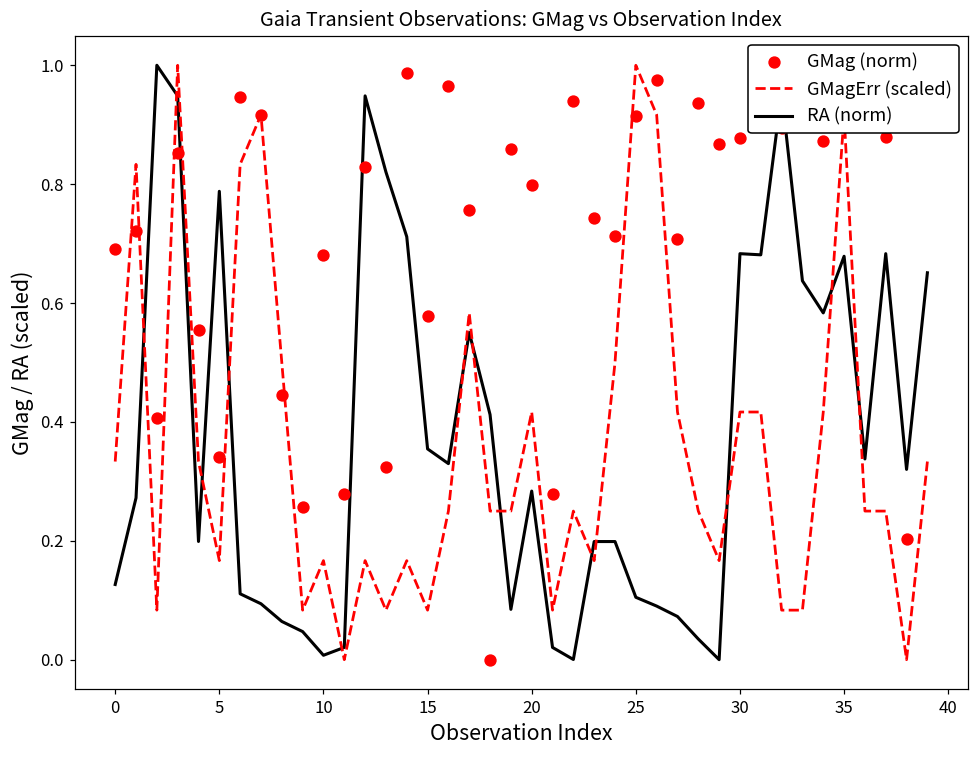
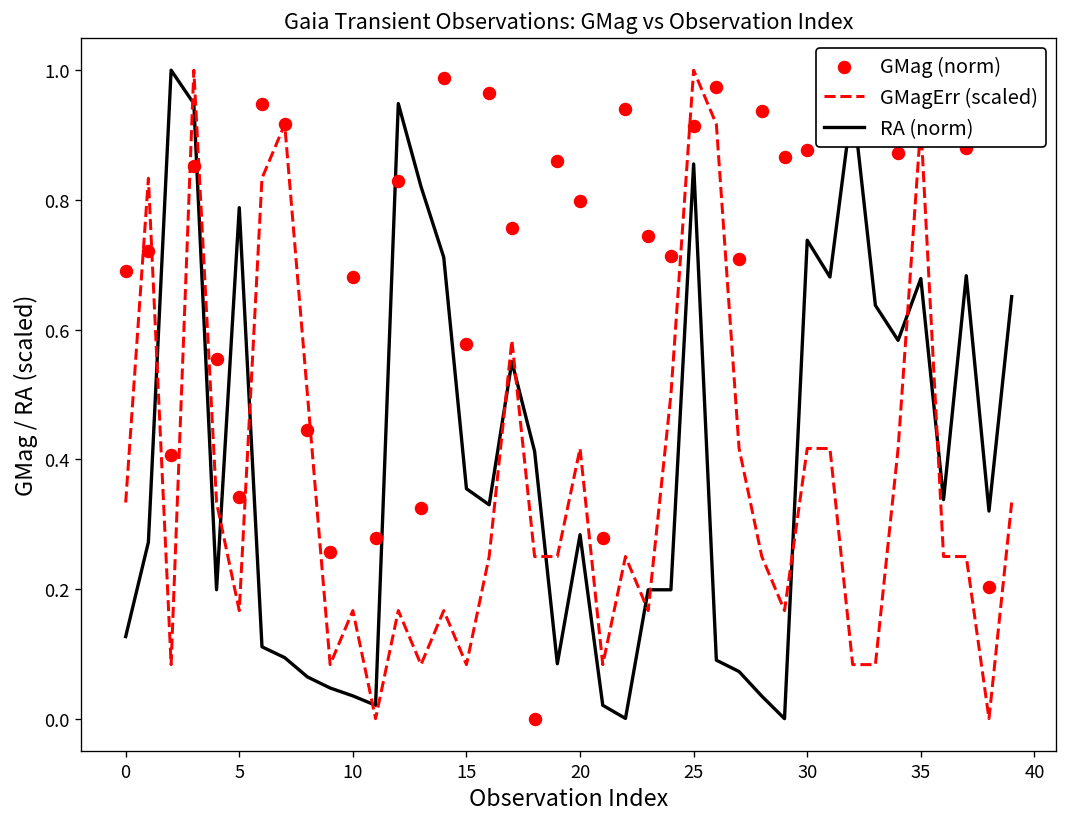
  {
    "RA (norm)": {
      "0": 0.13,
      "5": 0.79,
-     "10": 0.01,
+     "10": 0.04,
      "15": 0.35,
      "20": 0.28,
-     "25": 0.10,
-     "30": 0.68,
+     "25": 0.86,
+     "30": 0.74,
      "35": 0.68
    }
  }
